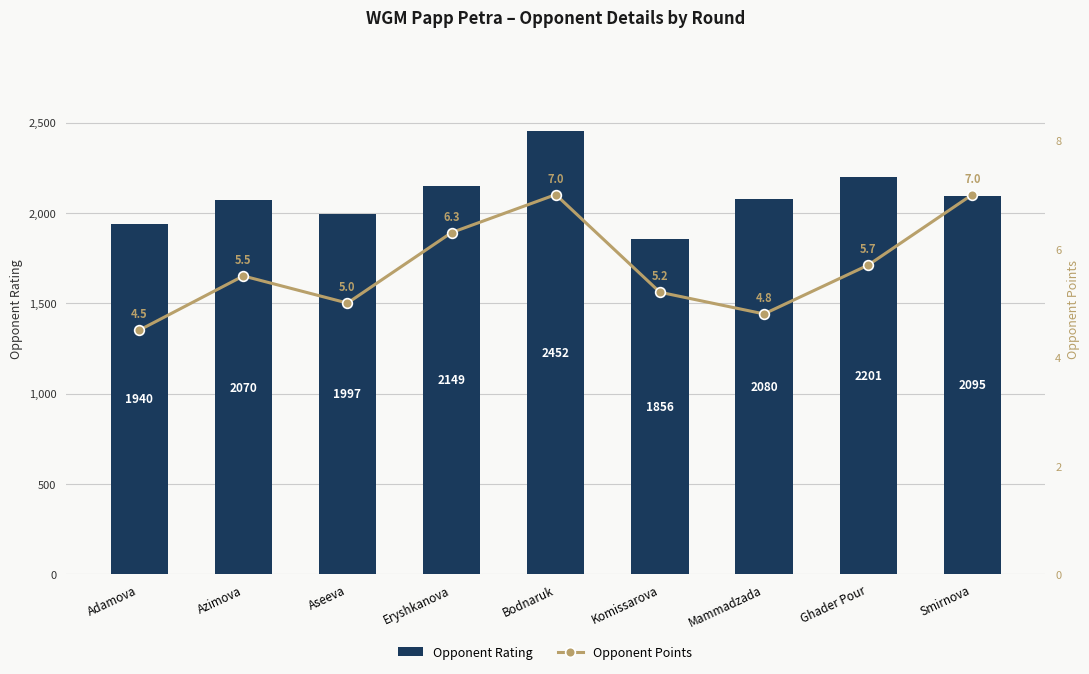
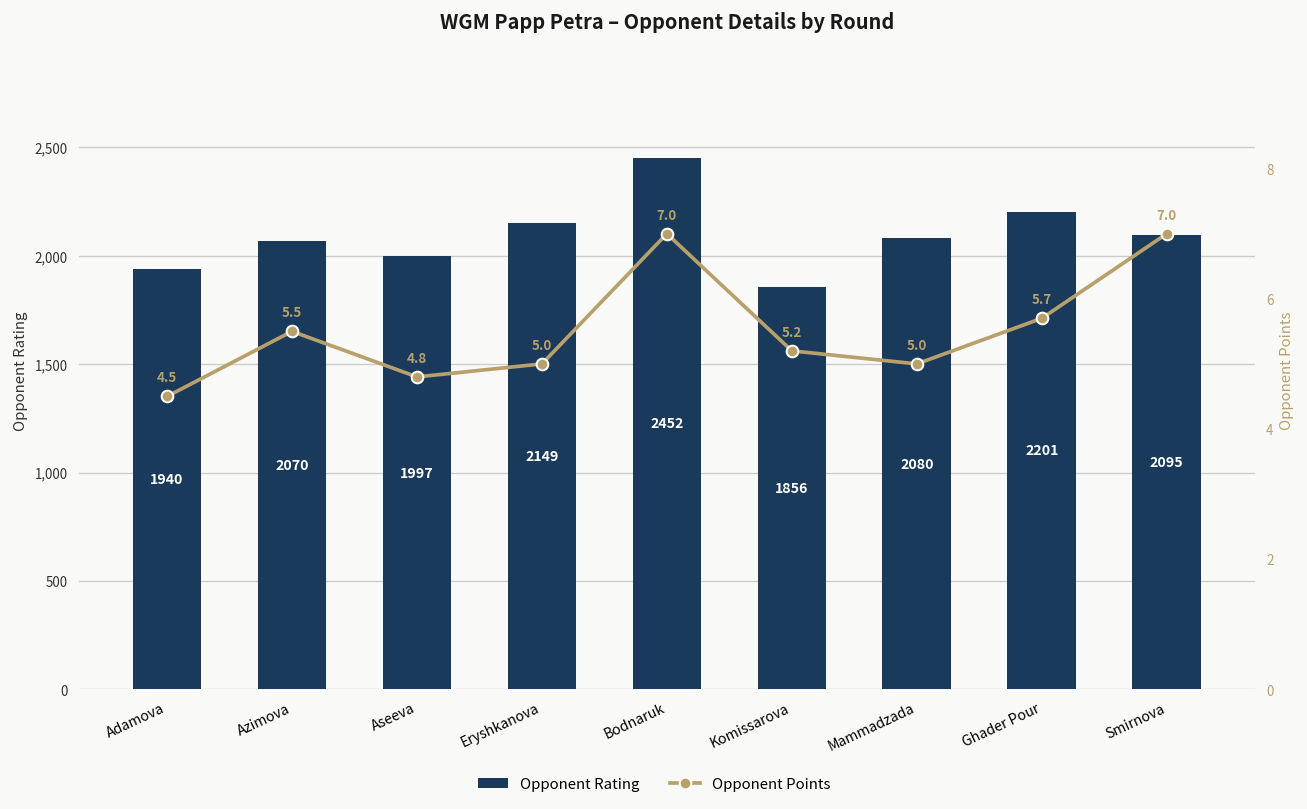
  {
    "Opponent Rating": {
      "Adamova": 1940,
      "Azimova": 2070,
      "Aseeva": 1997,
      "Eryshkanova": 2149,
      "Bodnaruk": 2452,
      "Komissarova": 1856,
      "Mammadzada": 2080,
      "Ghader Pour": 2201,
      "Smirnova": 2095
    },
    "Opponent Points": {
      "Adamova": 4.5,
      "Azimova": 5.5,
-     "Aseeva": 5.0,
-     "Eryshkanova": 6.3,
+     "Aseeva": 4.8,
+     "Eryshkanova": 5.0,
      "Bodnaruk": 7.0,
      "Komissarova": 5.2,
-     "Mammadzada": 4.8,
+     "Mammadzada": 5.0,
      "Ghader Pour": 5.7,
      "Smirnova": 7.0
    }
  }
